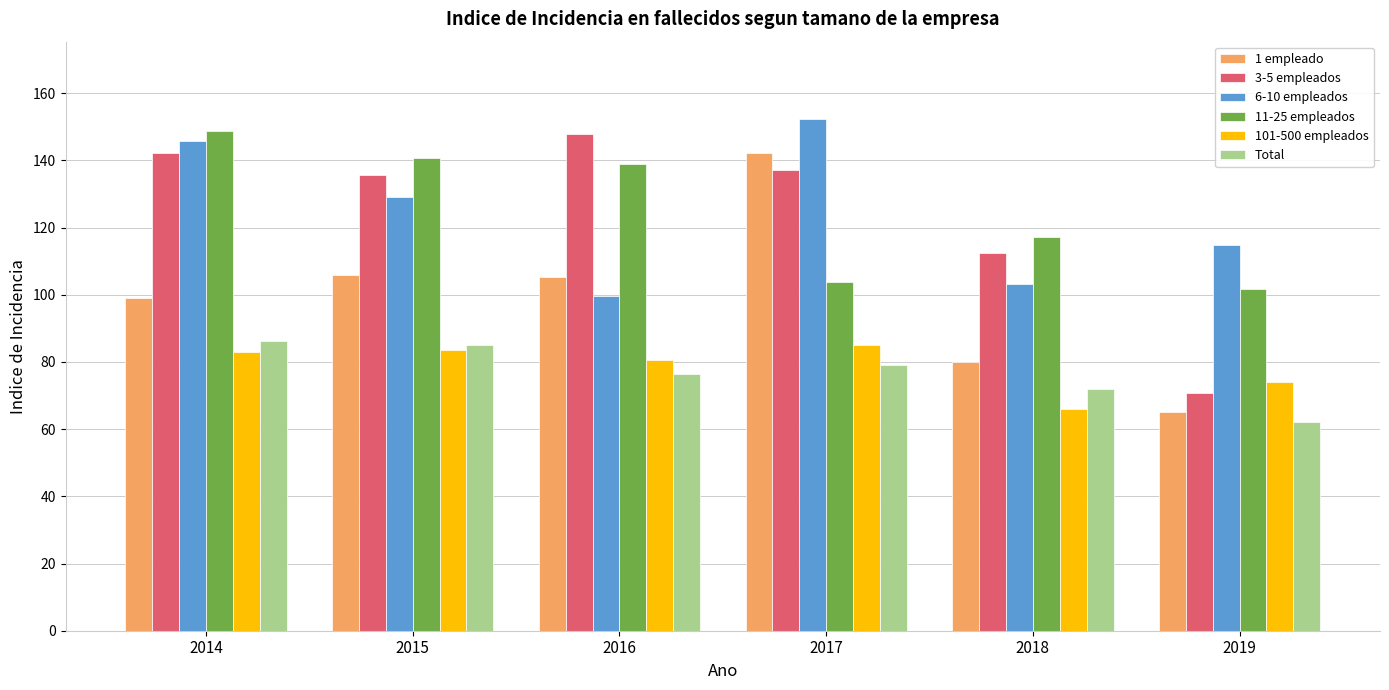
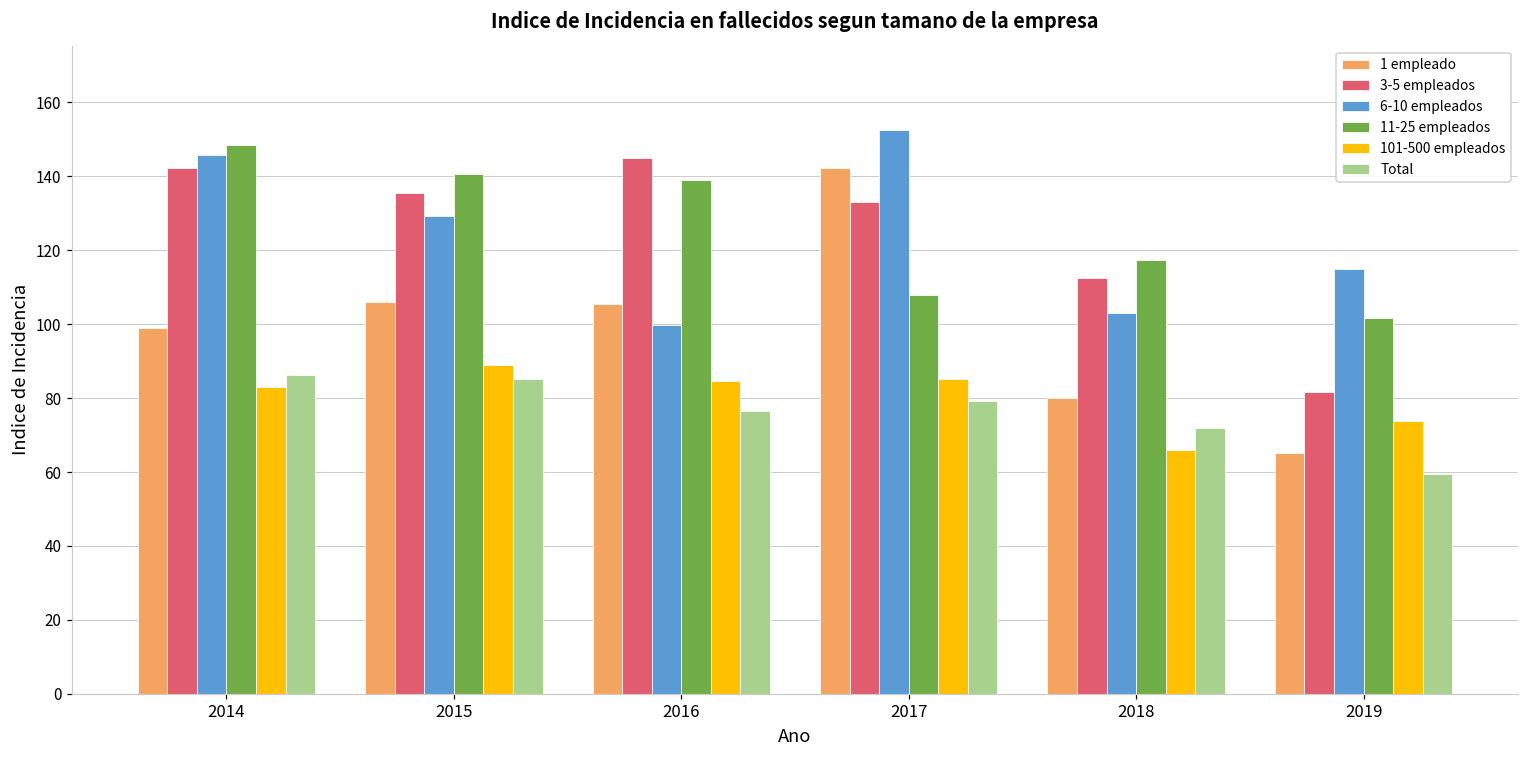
  {
    "1 empleado": {
      "2014": 99,
      "2015": 106,
      "2016": 105,
      "2017": 142,
      "2018": 80,
      "2019": 65
    },
    "3-5 empleados": {
      "2014": 142,
      "2015": 136,
-     "2016": 148,
-     "2017": 137,
+     "2016": 145,
+     "2017": 133,
      "2018": 112,
-     "2019": 71
+     "2019": 82
    },
    "6-10 empleados": {
      "2014": 146,
      "2015": 129,
      "2016": 100,
      "2017": 152,
      "2018": 103,
      "2019": 115
    },
    "11-25 empleados": {
      "2014": 149,
      "2015": 141,
      "2016": 139,
-     "2017": 104,
+     "2017": 108,
      "2018": 117,
      "2019": 102
    },
    "101-500 empleados": {
      "2014": 83,
-     "2015": 84,
-     "2016": 81,
+     "2015": 89,
+     "2016": 85,
      "2017": 85,
      "2018": 66,
      "2019": 74
    },
    "Total": {
      "2014": 86,
      "2015": 85,
      "2016": 77,
      "2017": 79,
      "2018": 72,
-     "2019": 62
+     "2019": 60
    }
  }
